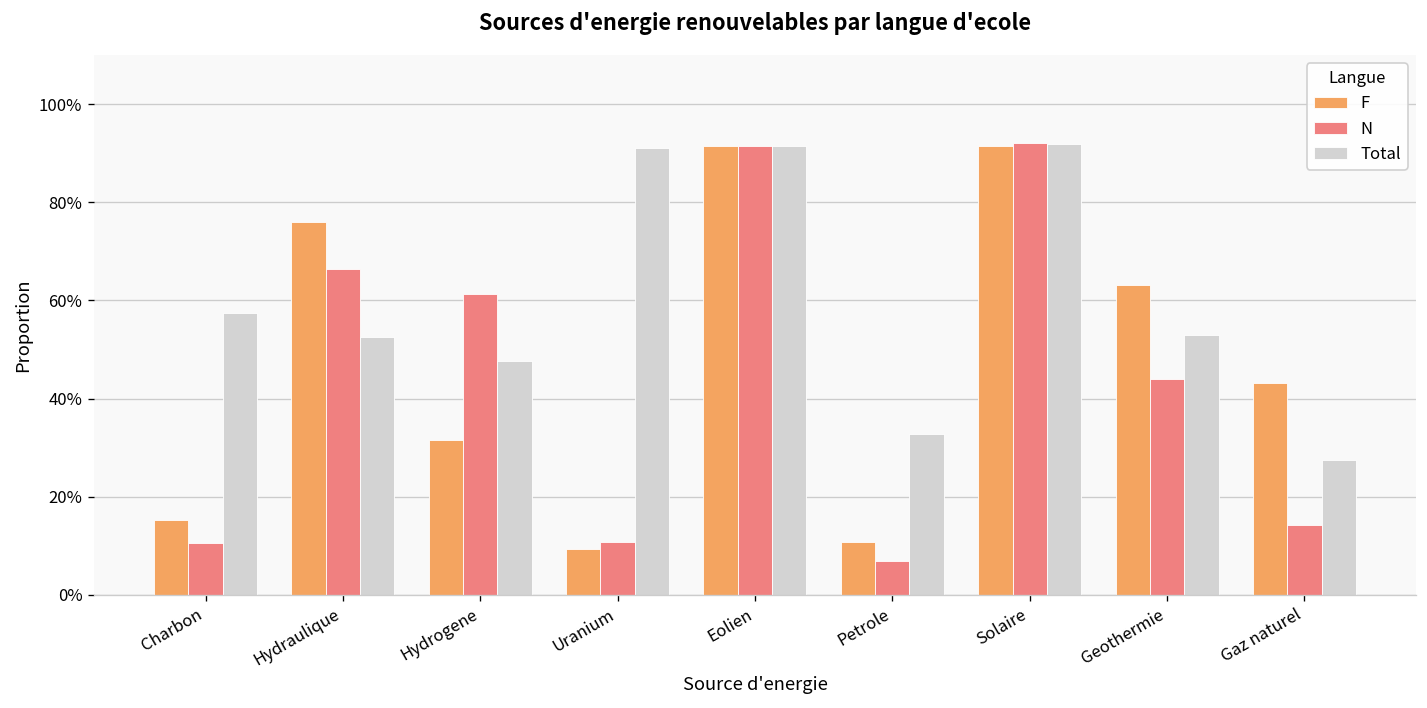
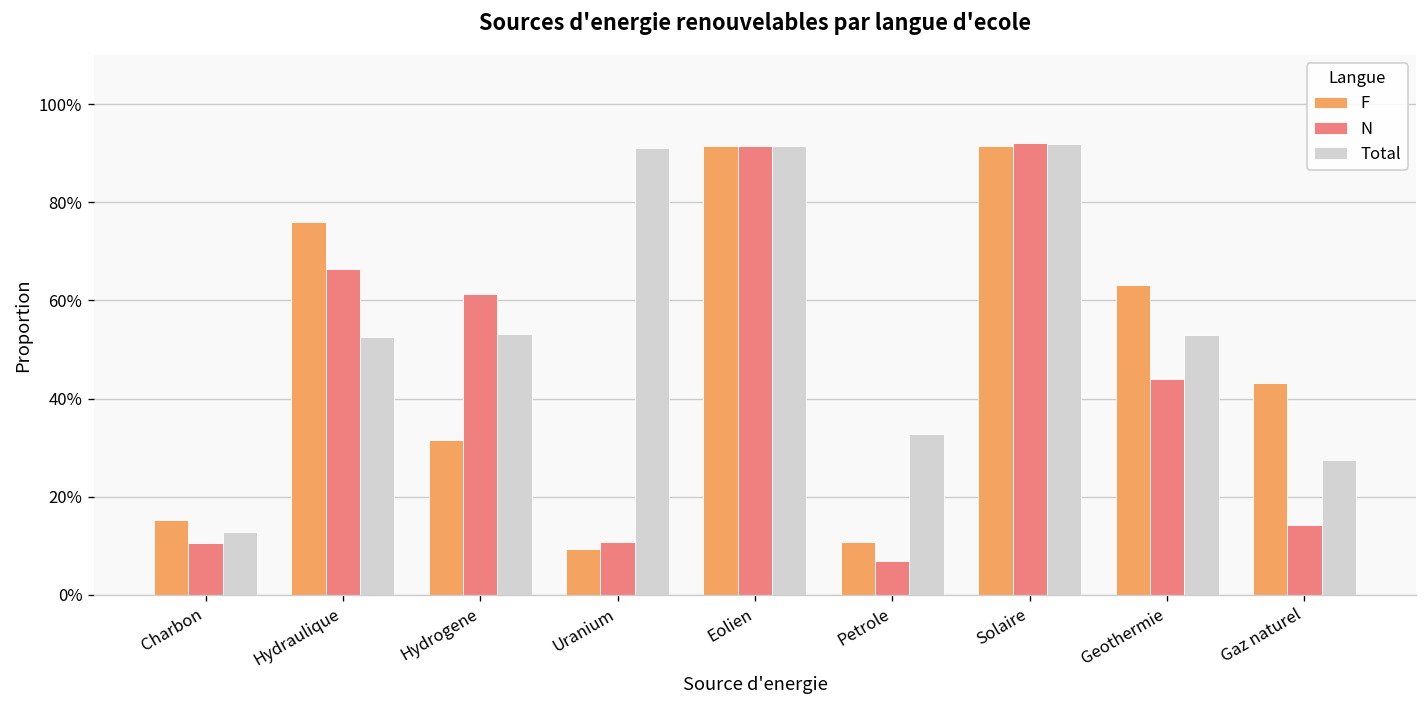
  {
    "Total": {
-     "Charbon": "57%",
+     "Charbon": "13%",
      "Hydraulique": "53%",
-     "Hydrogene": "48%",
+     "Hydrogene": "53%",
      "Uranium": "91%",
      "Eolien": "91%",
      "Petrole": "33%",
      "Solaire": "92%",
      "Geothermie": "53%",
      "Gaz naturel": "28%"
    }
  }
